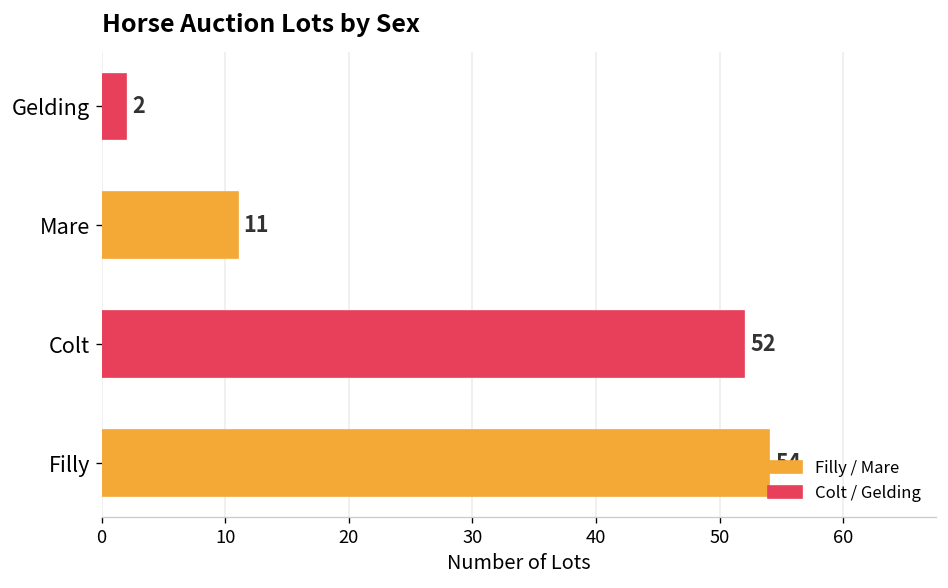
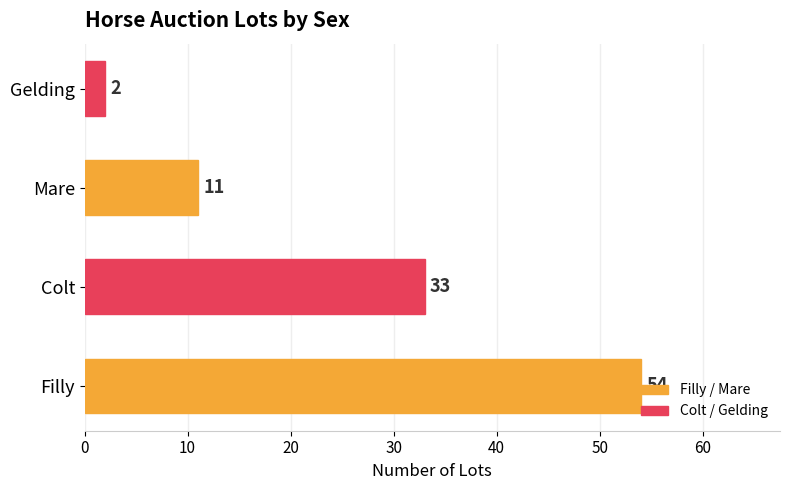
  {
    "Gelding": 2,
    "Mare": 11,
-   "Colt": 52,
+   "Colt": 33,
    "Filly": 54
  }
